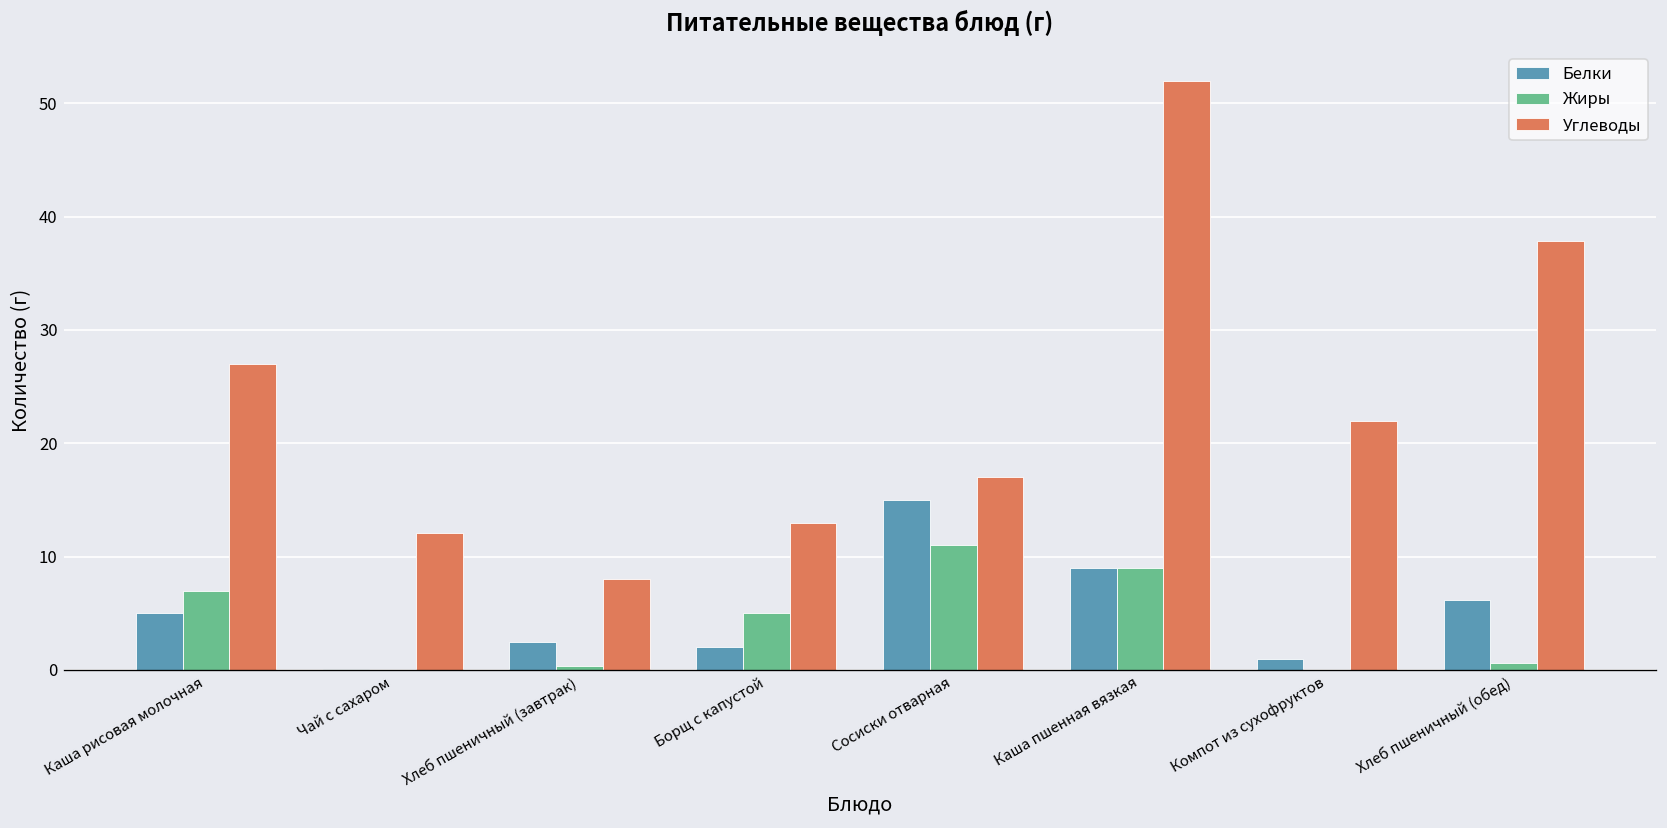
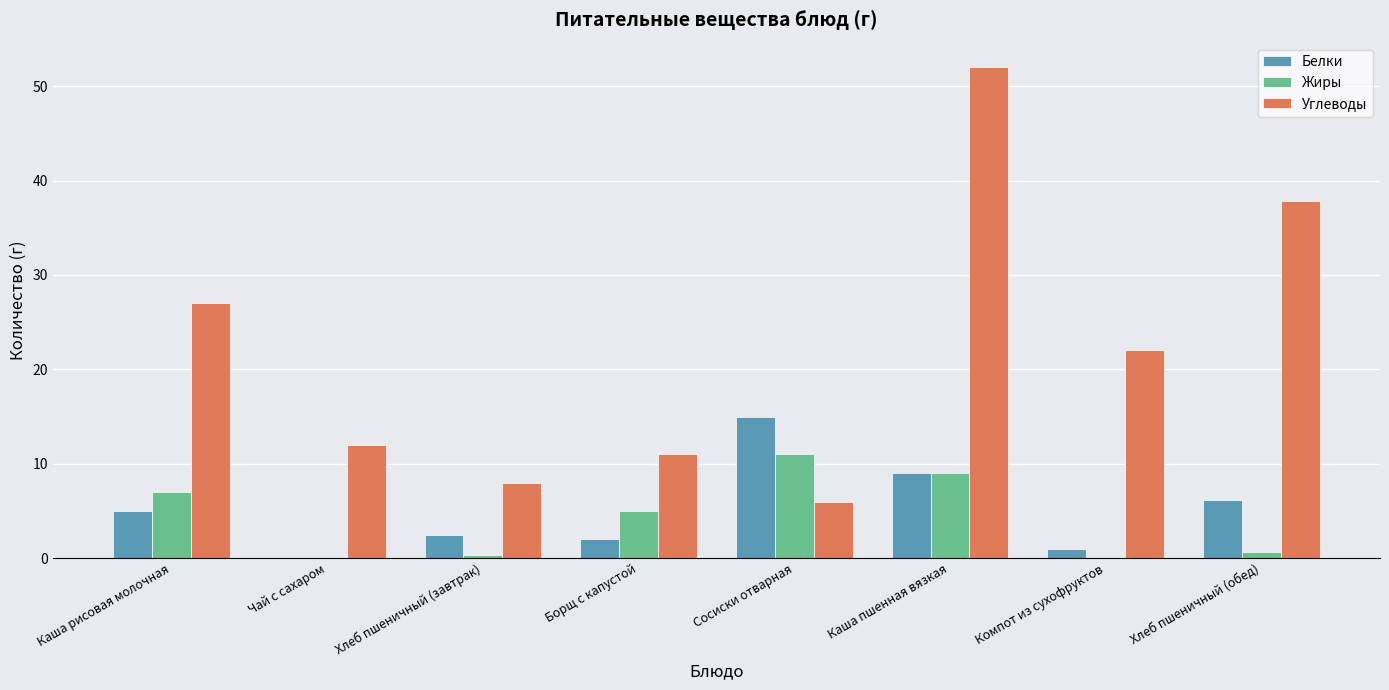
  {
    "Углеводы": {
      "Каша рисовая молочная": 27,
      "Чай с сахаром": 12,
      "Хлеб пшеничный (завтрак)": 8,
-     "Борщ с капустой": 13,
-     "Сосиски отварная": 17,
+     "Борщ с капустой": 11,
+     "Сосиски отварная": 6,
      "Каша пшенная вязкая": 52,
      "Компот из сухофруктов": 22,
      "Хлеб пшеничный (обед)": 38
    }
  }
